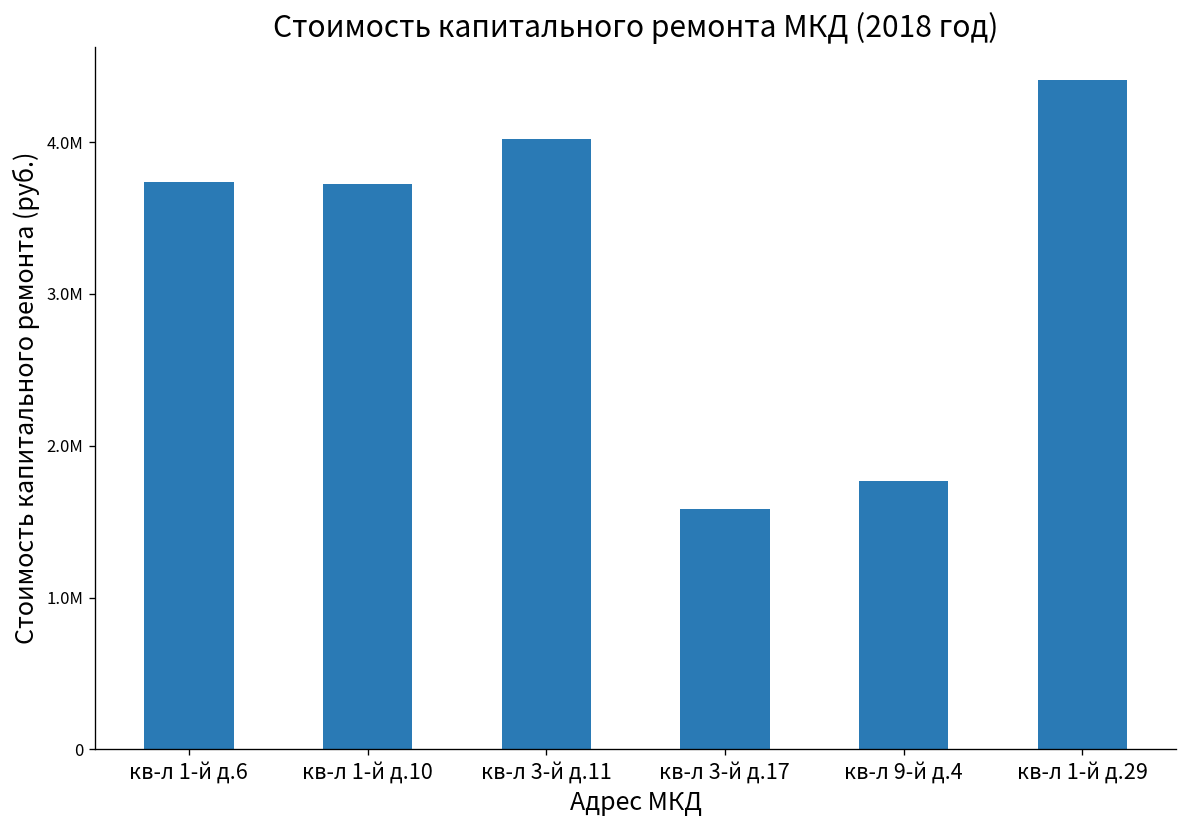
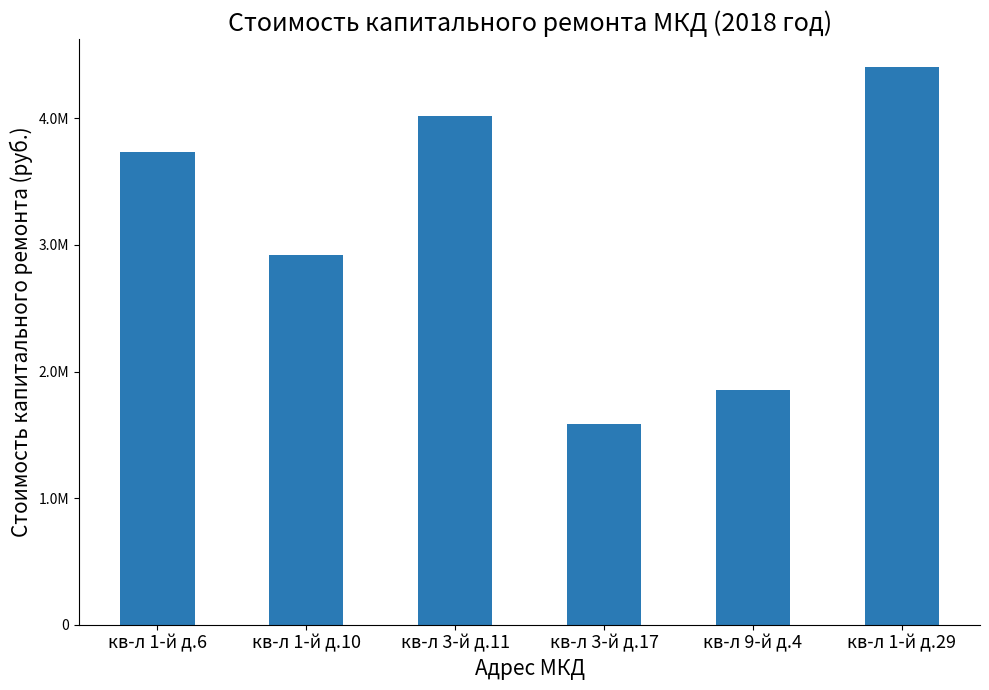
  {
    "кв-л 1-й д.6": 3740000,
-   "кв-л 1-й д.10": 3720000,
+   "кв-л 1-й д.10": 2920000,
    "кв-л 3-й д.11": 4020000,
    "кв-л 3-й д.17": 1590000,
-   "кв-л 9-й д.4": 1770000,
+   "кв-л 9-й д.4": 1860000,
    "кв-л 1-й д.29": 4410000
  }
